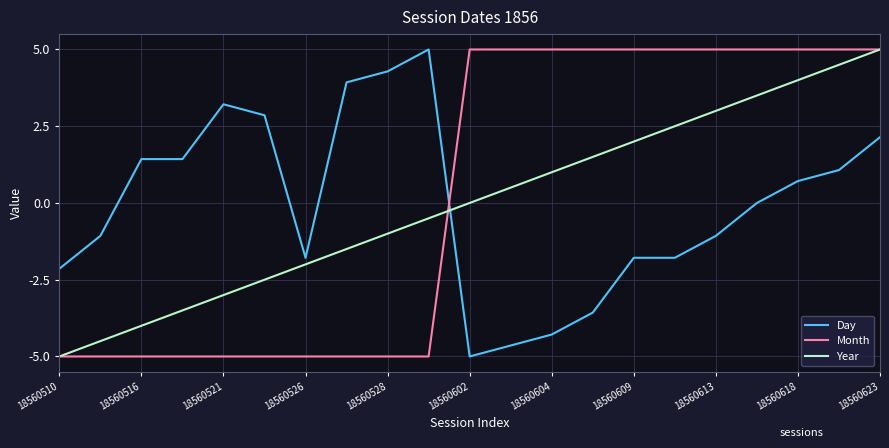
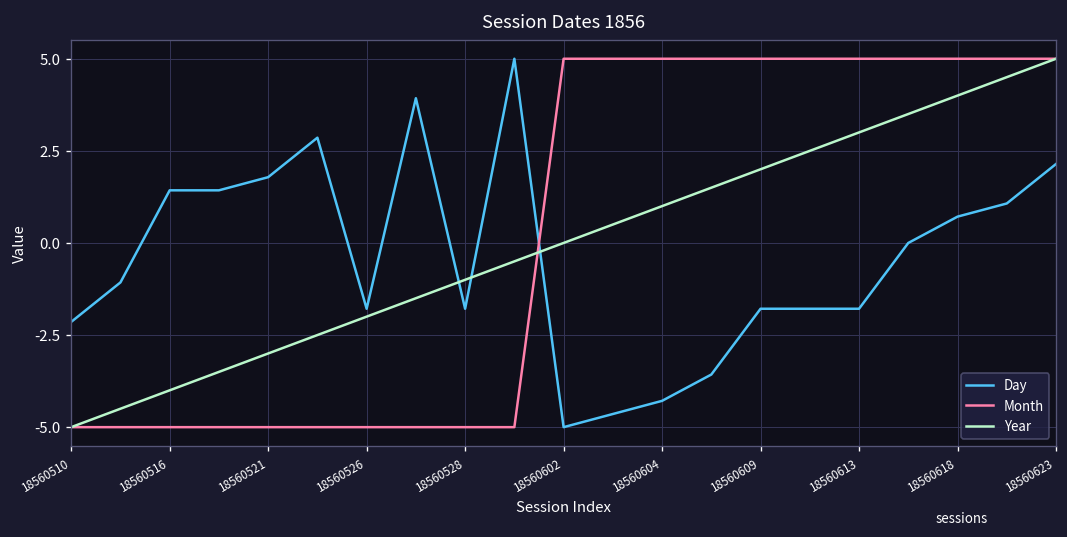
  {
    "Day": {
      "18560510": -2.1,
      "18560516": 1.4,
-     "18560521": 3.2,
+     "18560521": 1.8,
      "18560526": -1.8,
-     "18560528": 4.3,
+     "18560528": -1.8,
      "18560602": -5.0,
      "18560604": -4.3,
      "18560609": -1.8,
-     "18560613": -1.1,
+     "18560613": -1.8,
      "18560618": 0.7,
      "18560623": 2.1
    },
    "Month": {
      "18560516": -5.0,
      "18560521": -5.0,
      "18560526": -5.0,
      "18560528": -5.0,
      "18560602": 5.0,
      "18560604": 5.0,
      "18560609": 5.0,
      "18560613": 5.0,
      "18560618": 5.0
    },
    "Year": {
      "18560516": -4.0,
      "18560521": -3.0,
      "18560526": -2.0,
      "18560528": -1.0,
      "18560602": 0.0,
      "18560604": 1.0,
      "18560609": 2.0,
      "18560613": 3.0,
      "18560618": 4.0
    }
  }
